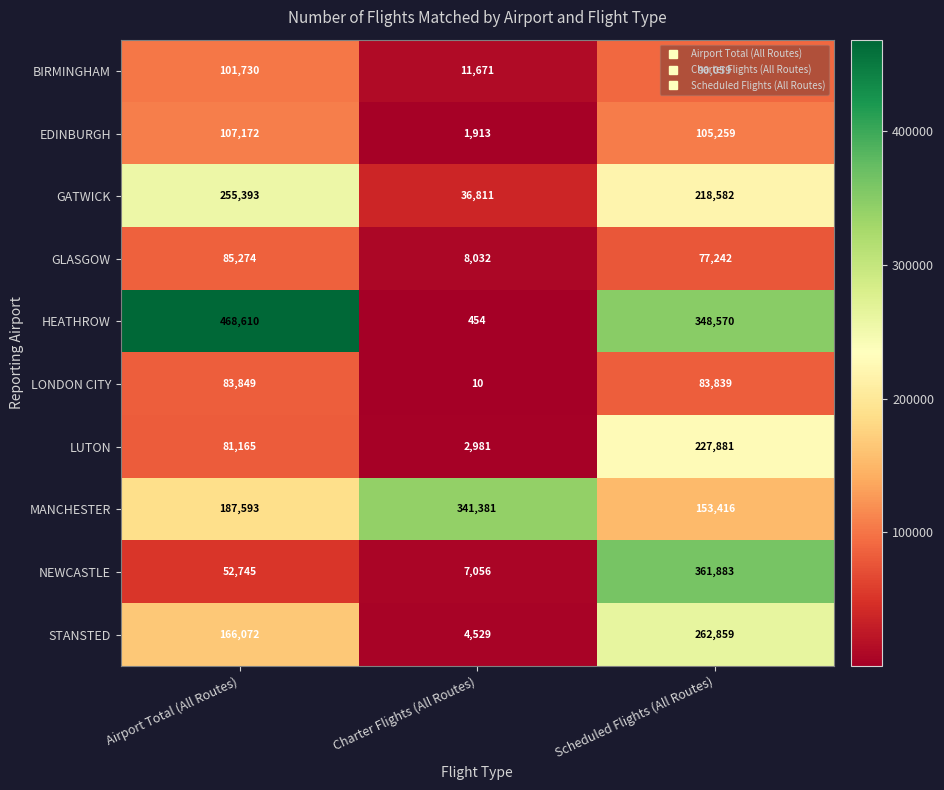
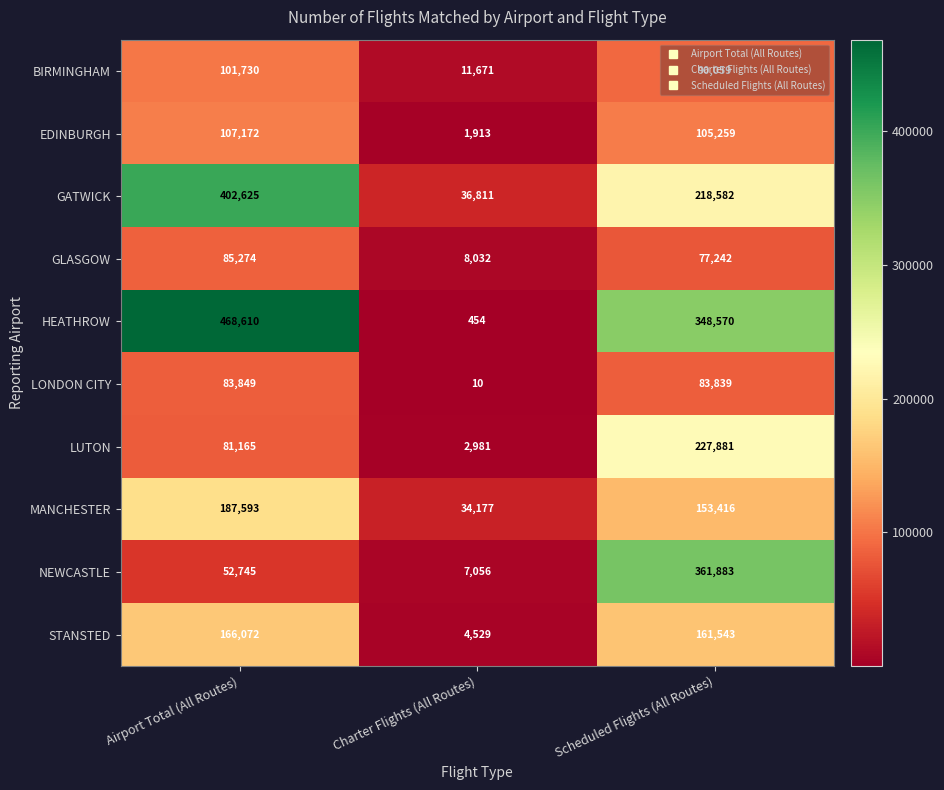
  {
    "BIRMINGHAM": {
      "Airport Total (All Routes)": "101,730",
      "Charter Flights (All Routes)": "11,671"
    },
    "EDINBURGH": {
      "Airport Total (All Routes)": "107,172",
      "Charter Flights (All Routes)": "1,913",
      "Scheduled Flights (All Routes)": "105,259"
    },
    "GATWICK": {
-     "Airport Total (All Routes)": "255,393",
+     "Airport Total (All Routes)": "402,625",
      "Charter Flights (All Routes)": "36,811",
      "Scheduled Flights (All Routes)": "218,582"
    },
    "GLASGOW": {
      "Airport Total (All Routes)": "85,274",
      "Charter Flights (All Routes)": "8,032",
      "Scheduled Flights (All Routes)": "77,242"
    },
    "HEATHROW": {
      "Airport Total (All Routes)": "468,610",
      "Charter Flights (All Routes)": "454",
      "Scheduled Flights (All Routes)": "348,570"
    },
    "LONDON CITY": {
      "Airport Total (All Routes)": "83,849",
      "Charter Flights (All Routes)": "10",
      "Scheduled Flights (All Routes)": "83,839"
    },
    "LUTON": {
      "Airport Total (All Routes)": "81,165",
      "Charter Flights (All Routes)": "2,981",
      "Scheduled Flights (All Routes)": "227,881"
    },
    "MANCHESTER": {
      "Airport Total (All Routes)": "187,593",
-     "Charter Flights (All Routes)": "341,381",
+     "Charter Flights (All Routes)": "34,177",
      "Scheduled Flights (All Routes)": "153,416"
    },
    "NEWCASTLE": {
      "Airport Total (All Routes)": "52,745",
      "Charter Flights (All Routes)": "7,056",
      "Scheduled Flights (All Routes)": "361,883"
    },
    "STANSTED": {
      "Airport Total (All Routes)": "166,072",
      "Charter Flights (All Routes)": "4,529",
-     "Scheduled Flights (All Routes)": "262,859"
+     "Scheduled Flights (All Routes)": "161,543"
    }
  }
